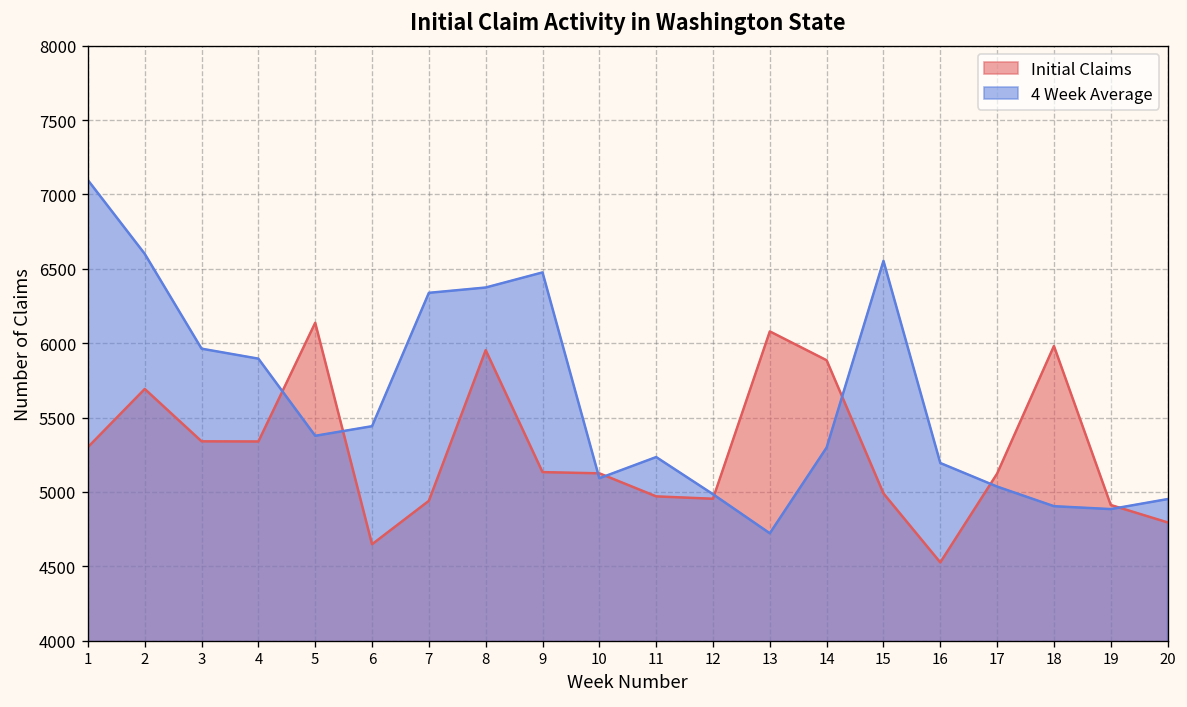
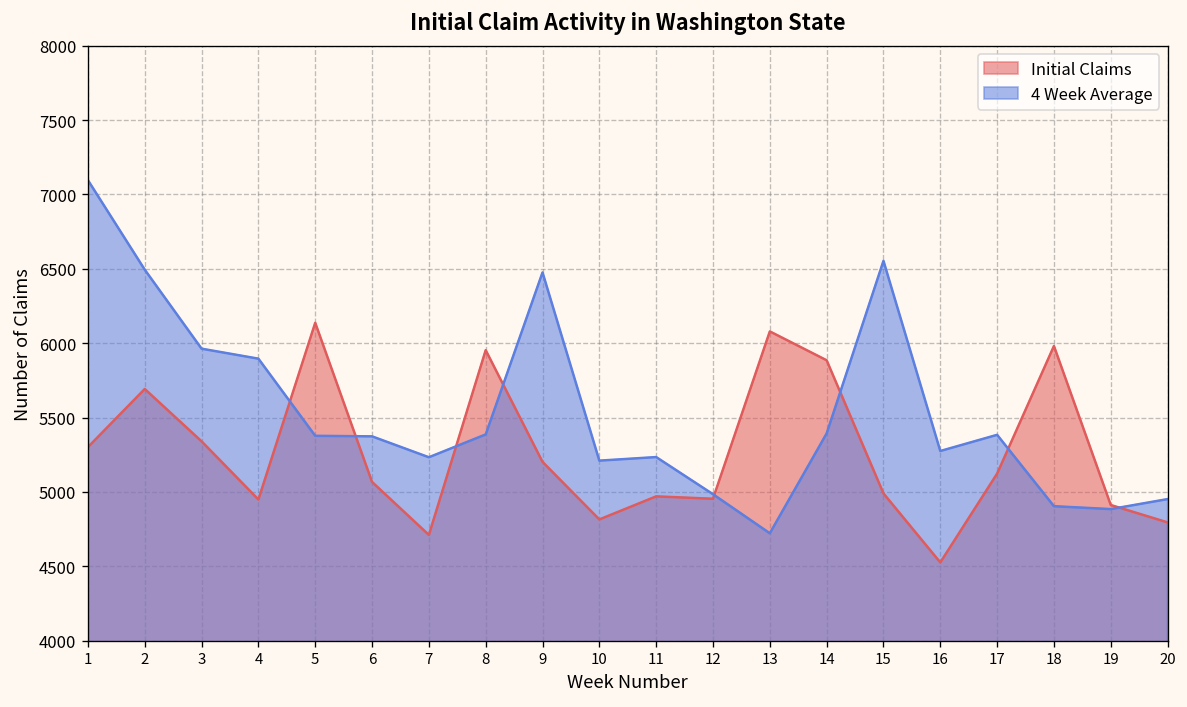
  {
    "Initial Claims": {
      "1": 5300,
      "2": 5690,
      "3": 5340,
-     "4": 5340,
+     "4": 4950,
      "5": 6140,
-     "6": 4650,
-     "7": 4940,
+     "6": 5070,
+     "7": 4710,
      "8": 5950,
-     "9": 5130,
-     "10": 5130,
+     "9": 5200,
+     "10": 4820,
      "11": 4970,
      "12": 4950,
      "13": 6080,
      "14": 5890,
      "15": 4990,
      "16": 4530,
      "17": 5120,
      "18": 5980,
      "19": 4910,
      "20": 4800
    },
    "4 Week Average": {
      "1": 7100,
-     "2": 6600,
+     "2": 6490,
      "3": 5960,
      "4": 5900,
      "5": 5380,
-     "6": 5440,
-     "7": 6340,
-     "8": 6370,
+     "6": 5370,
+     "7": 5230,
+     "8": 5390,
      "9": 6480,
-     "10": 5090,
+     "10": 5210,
      "11": 5230,
      "12": 4980,
      "13": 4720,
-     "14": 5300,
+     "14": 5390,
      "15": 6550,
-     "16": 5190,
-     "17": 5040,
+     "16": 5280,
+     "17": 5380,
      "18": 4900,
      "19": 4880,
      "20": 4950
    }
  }
